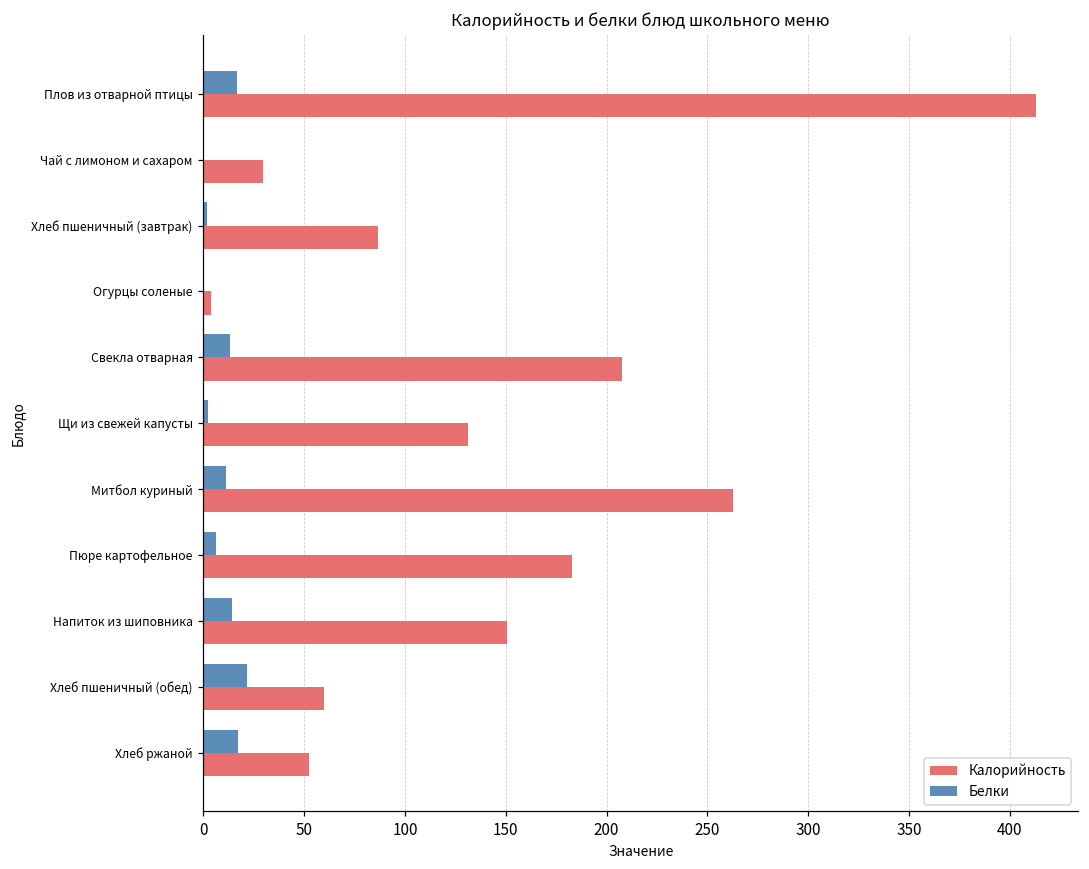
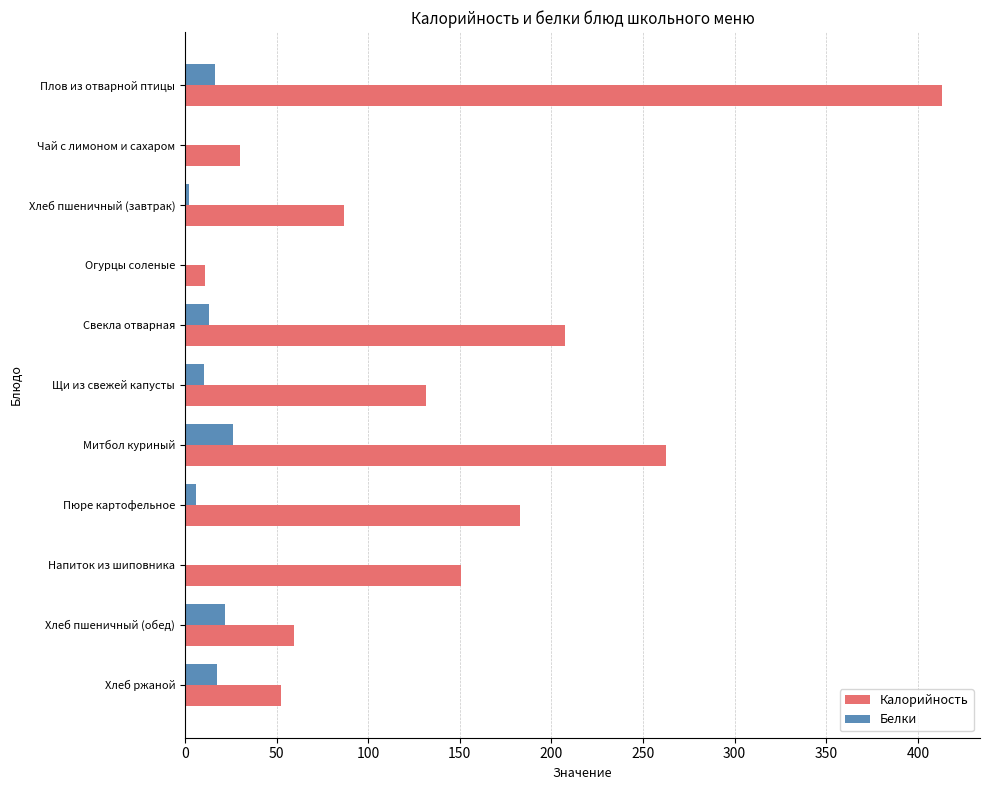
  {
    "Калорийность": {
      "Плов из отварной птицы": 413,
      "Чай с лимоном и сахаром": 30,
      "Хлеб пшеничный (завтрак)": 87,
-     "Огурцы соленые": 4,
+     "Огурцы соленые": 11,
      "Свекла отварная": 208,
      "Щи из свежей капусты": 131,
      "Митбол куриный": 263,
      "Пюре картофельное": 183,
      "Напиток из шиповника": 151,
      "Хлеб пшеничный (обед)": 60,
      "Хлеб ржаной": 52
    },
    "Белки": {
      "Плов из отварной птицы": 17,
      "Хлеб пшеничный (завтрак)": 2,
      "Свекла отварная": 13,
-     "Щи из свежей капусты": 2,
-     "Митбол куриный": 11,
+     "Щи из свежей капусты": 11,
+     "Митбол куриный": 26,
      "Пюре картофельное": 6,
-     "Напиток из шиповника": 14,
+     "Напиток из шиповника": 0,
      "Хлеб пшеничный (обед)": 22,
      "Хлеб ржаной": 17
    }
  }
